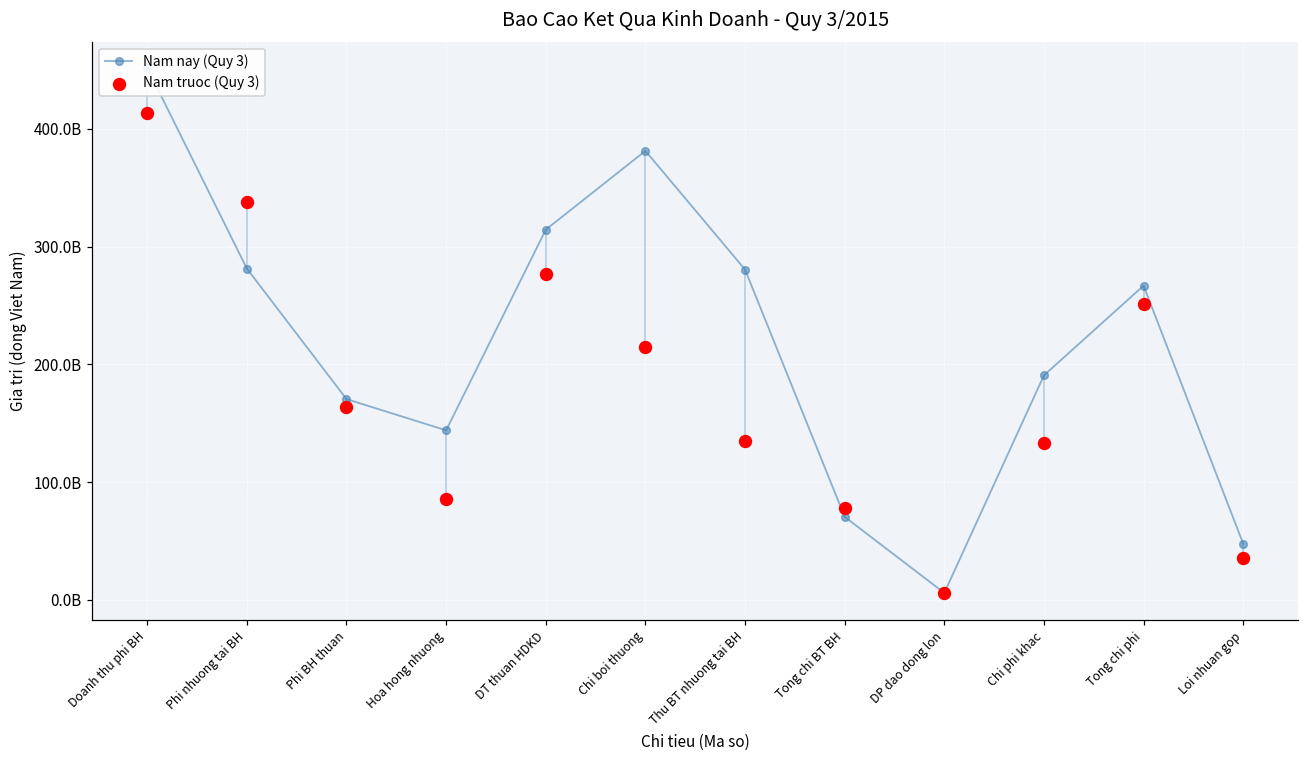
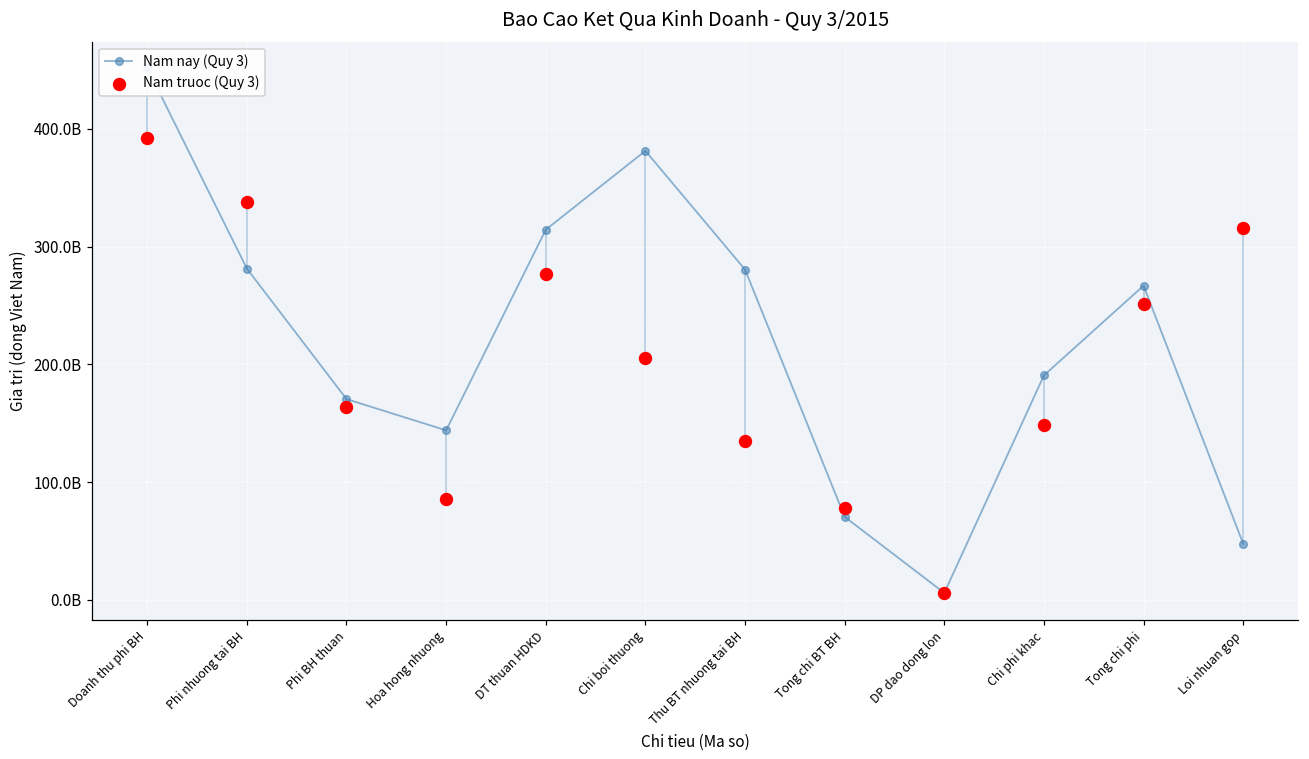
  {
    "Nam truoc (Quy 3)": {
-     "Doanh thu phi BH": 414000000000,
-     "Chi boi thuong": 215000000000,
-     "Chi phi khac": 134000000000,
-     "Loi nhuan gop": 35000000000
+     "Doanh thu phi BH": 392000000000,
+     "Chi boi thuong": 205000000000,
+     "Chi phi khac": 148000000000,
+     "Loi nhuan gop": 315000000000
    }
  }
